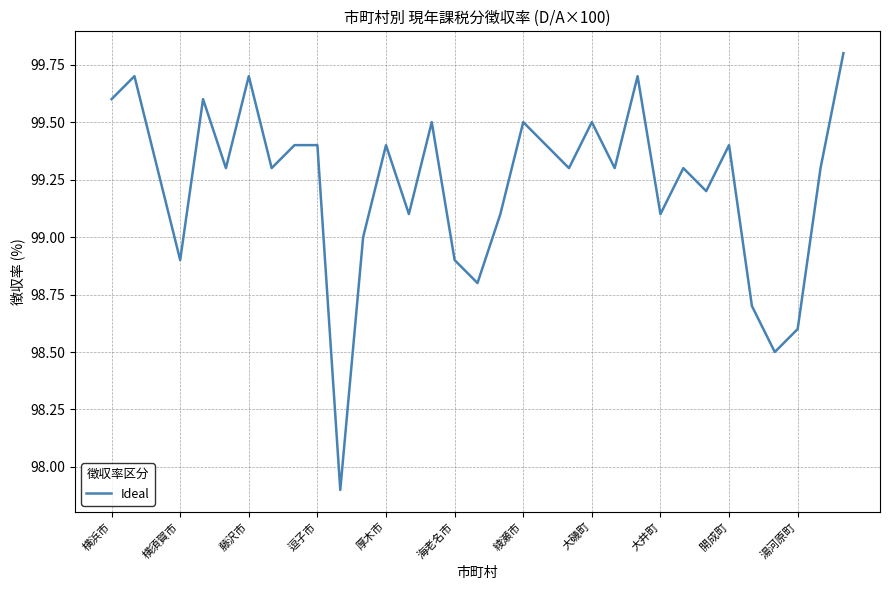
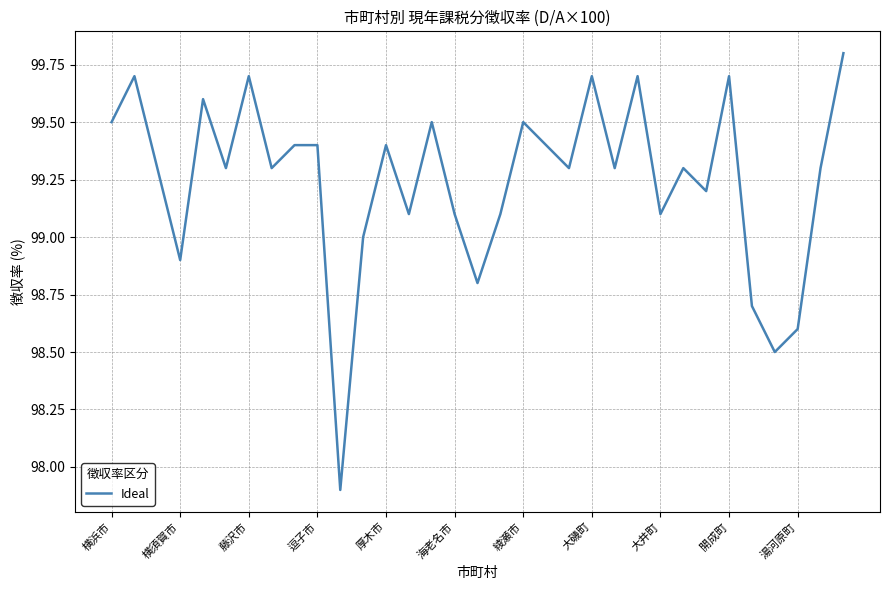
  {
-   "横浜市": 99.6,
+   "横浜市": 99.5,
    "横須賀市": 98.9,
    "藤沢市": 99.7,
    "逗子市": 99.4,
    "厚木市": 99.4,
-   "海老名市": 98.9,
+   "海老名市": 99.1,
    "綾瀬市": 99.5,
-   "大磯町": 99.5,
+   "大磯町": 99.7,
    "大井町": 99.1,
-   "開成町": 99.4,
+   "開成町": 99.7,
    "湯河原町": 98.6
  }
